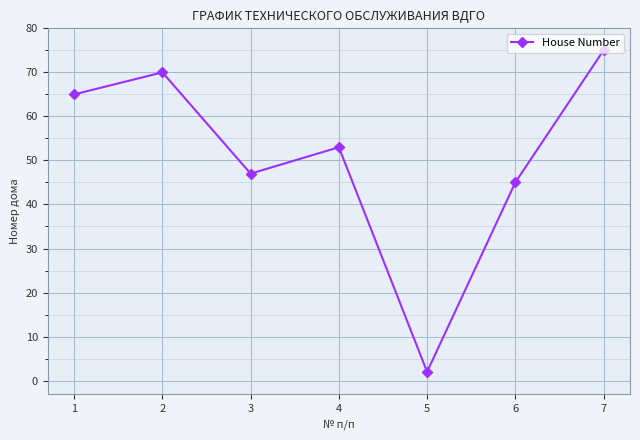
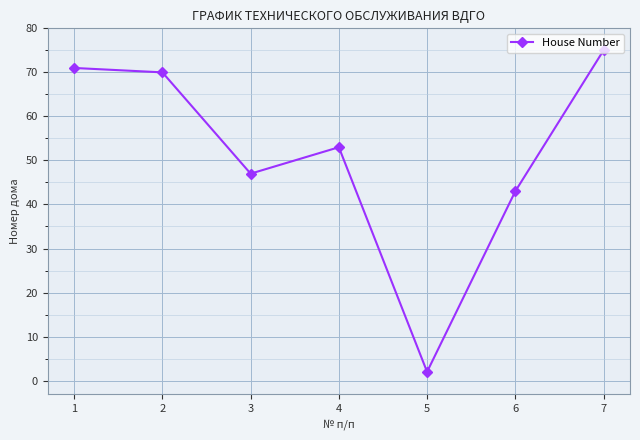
  {
-   "1": 65,
+   "1": 71,
    "2": 70,
    "3": 47,
    "4": 53,
    "5": 2,
-   "6": 45
+   "6": 43
  }
